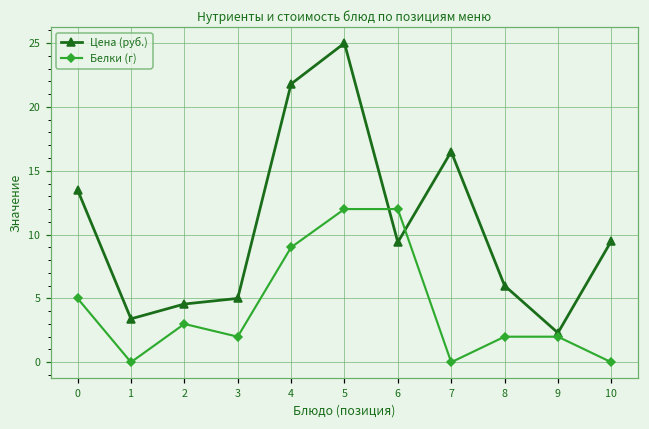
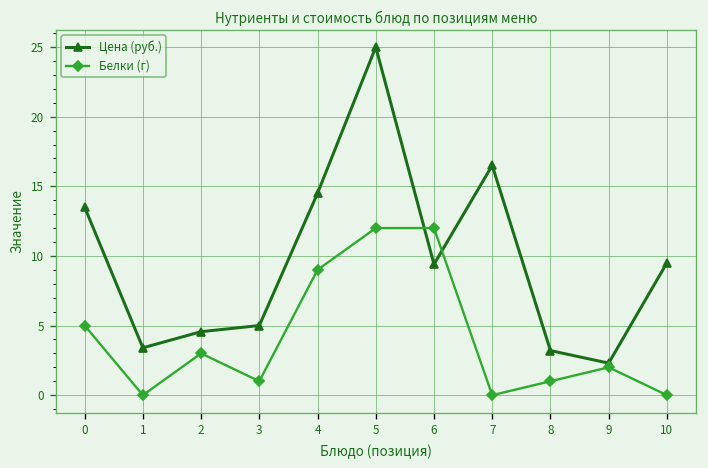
  {
    "Цена (руб.)": {
      "0": 13.5,
      "1": 3.4,
      "2": 4.6,
      "3": 5.0,
-     "4": 21.8,
+     "4": 14.5,
      "5": 25.0,
      "6": 9.4,
      "7": 16.5,
-     "8": 6.0,
+     "8": 3.2,
      "9": 2.3,
      "10": 9.5
    },
    "Белки (г)": {
      "0": 5,
      "1": 0,
      "2": 3,
-     "3": 2,
+     "3": 1,
      "4": 9,
      "5": 12,
      "6": 12,
      "7": 0,
-     "8": 2,
+     "8": 1,
      "9": 2,
      "10": 0
    }
  }
